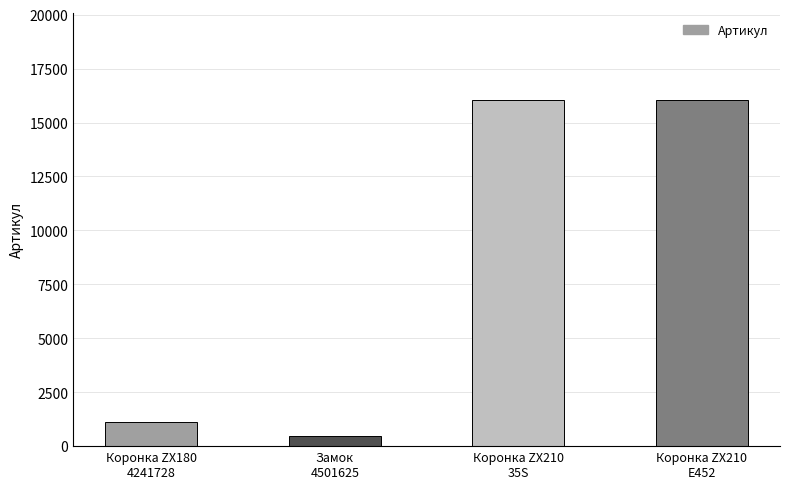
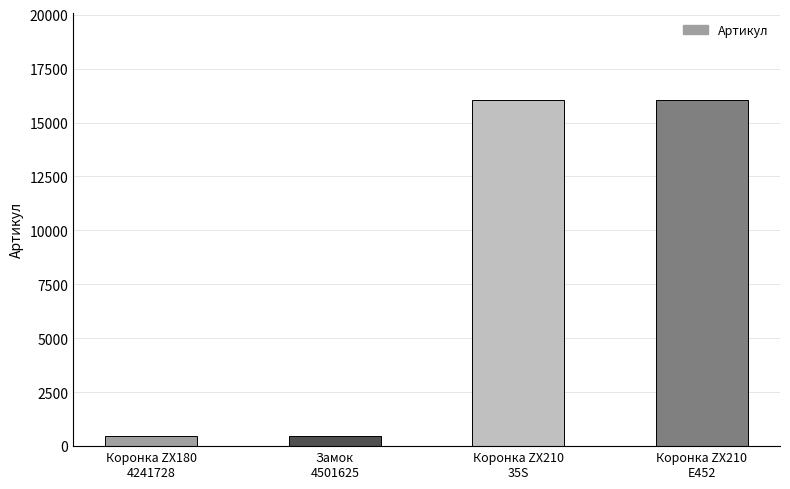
  {
-   "Коронка ZX180 4241728": 1100,
+   "Коронка ZX180 4241728": 500,
    "Замок 4501625": 500,
    "Коронка ZX210 35S": 16100,
    "Коронка ZX210 E452": 16100
  }
